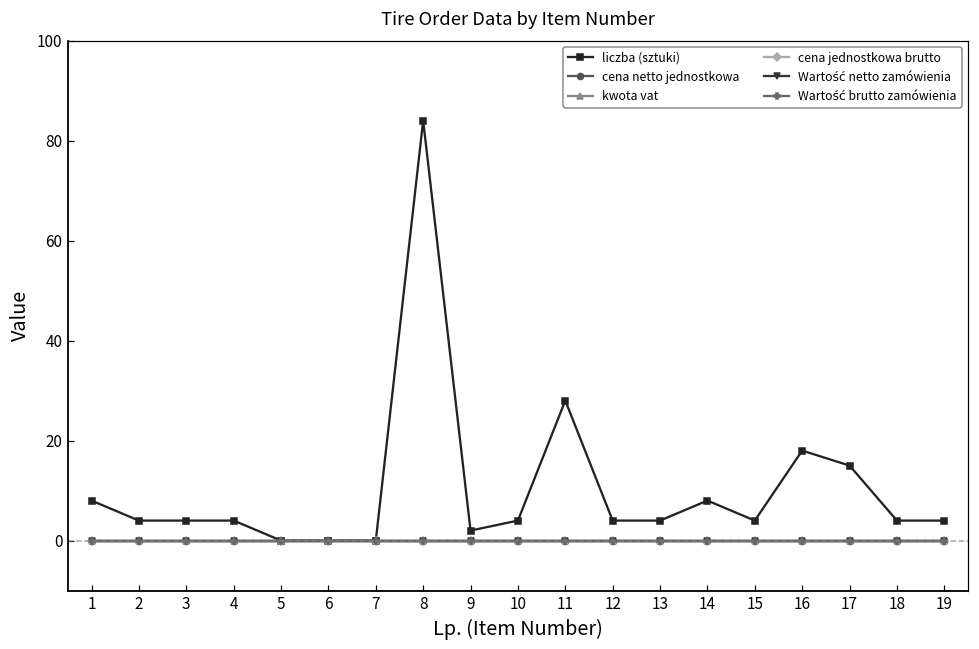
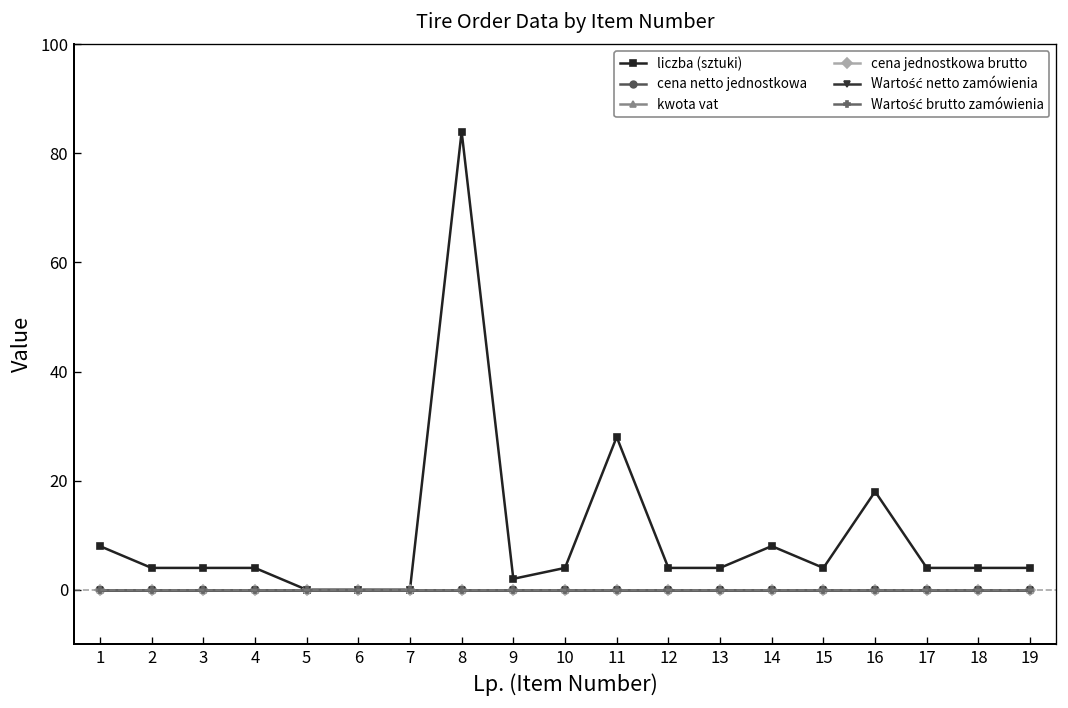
  {
    "liczba (sztuki)": {
      "1": 8,
      "2": 4,
      "3": 4,
      "4": 4,
      "8": 84,
      "9": 2,
      "10": 4,
      "11": 28,
      "12": 4,
      "13": 4,
      "14": 8,
      "15": 4,
      "16": 18,
-     "17": 15,
+     "17": 4,
      "18": 4,
      "19": 4
    },
    "Wartość brutto zamówienia": {
      "1": 0,
      "2": 0,
      "3": 0,
      "4": 0,
      "8": 0,
      "9": 0,
      "10": 0,
      "11": 0,
      "12": 0,
      "13": 0,
      "14": 0,
      "15": 0,
      "16": 0,
      "17": 0,
      "18": 0,
      "19": 0
    }
  }
